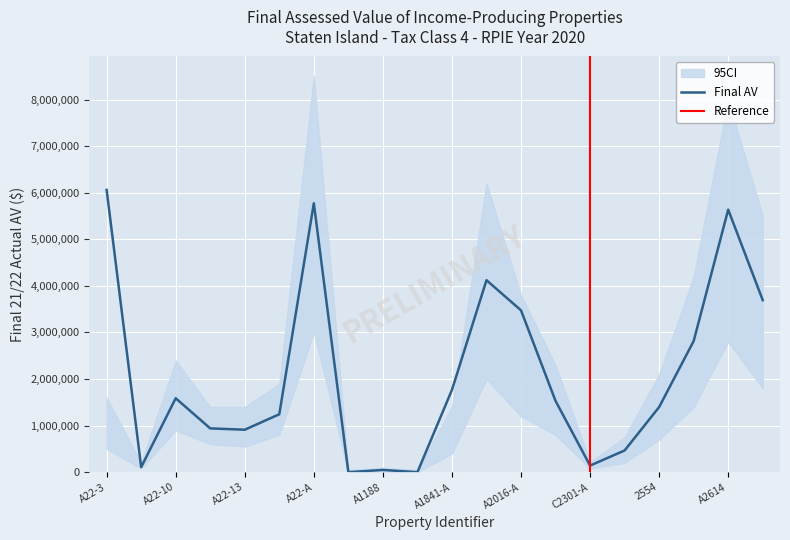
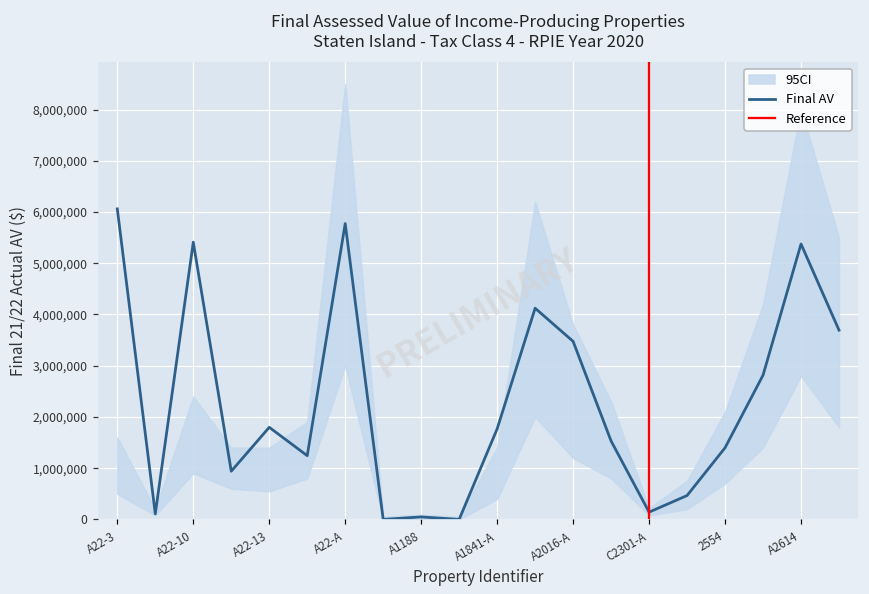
  {
    "Final AV": {
      "A22-3": "6,100,000",
-     "A22-10": "1,600,000",
-     "A22-13": "900,000",
+     "A22-10": "5,400,000",
+     "A22-13": "1,800,000",
      "A22-A": "5,800,000",
      "A1841-A": "1,800,000",
      "A2016-A": "3,500,000",
      "C2301-A": "100,000",
      "2554": "1,400,000",
-     "A2614": "5,600,000"
+     "A2614": "5,400,000"
    }
  }
